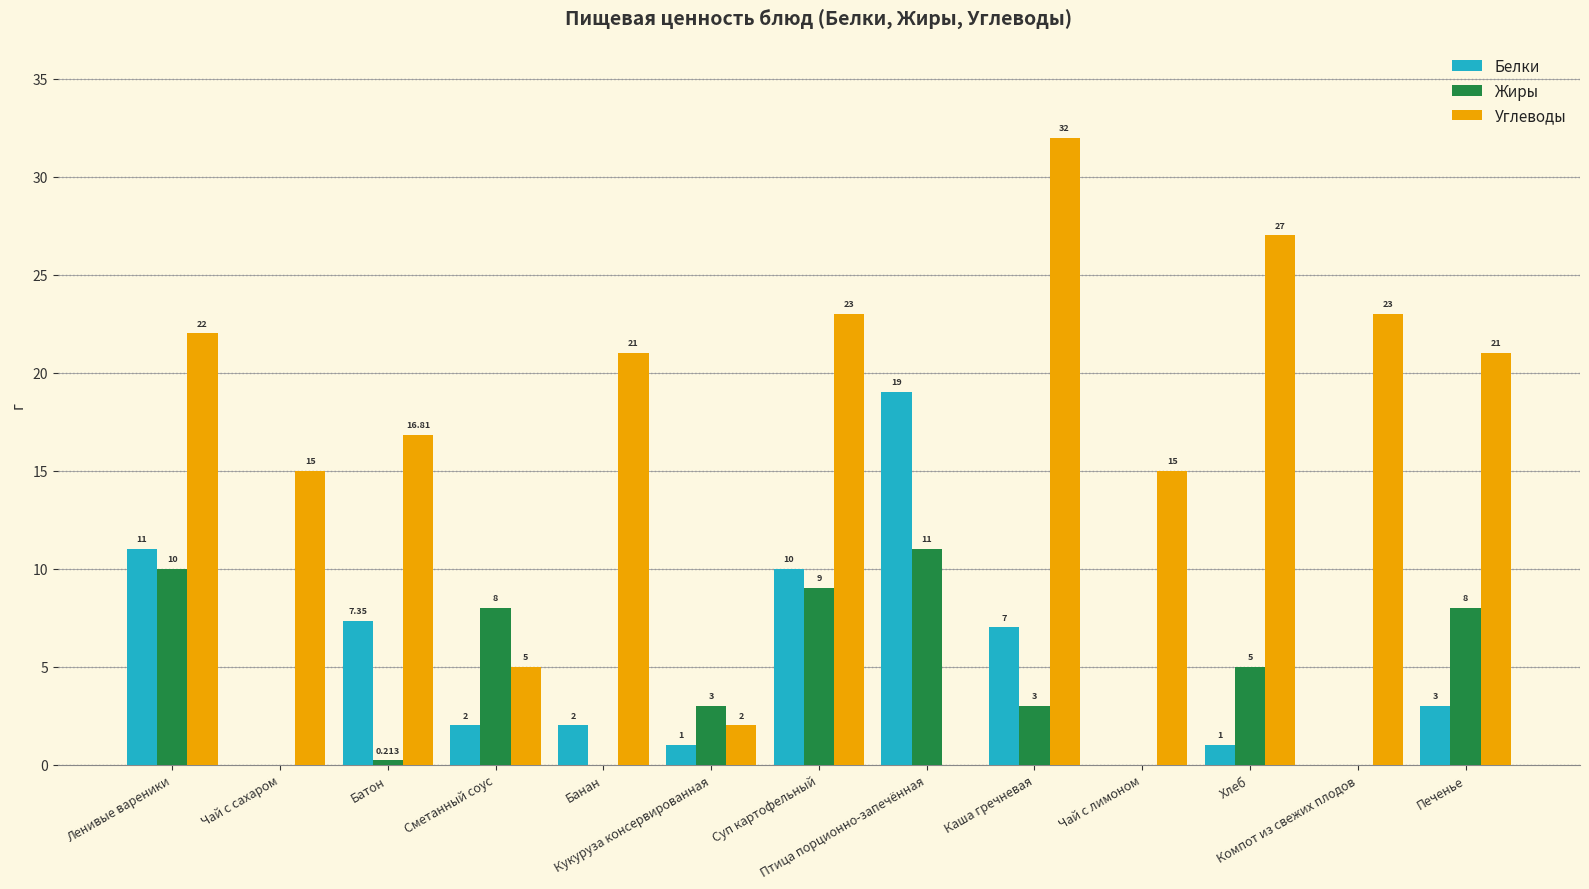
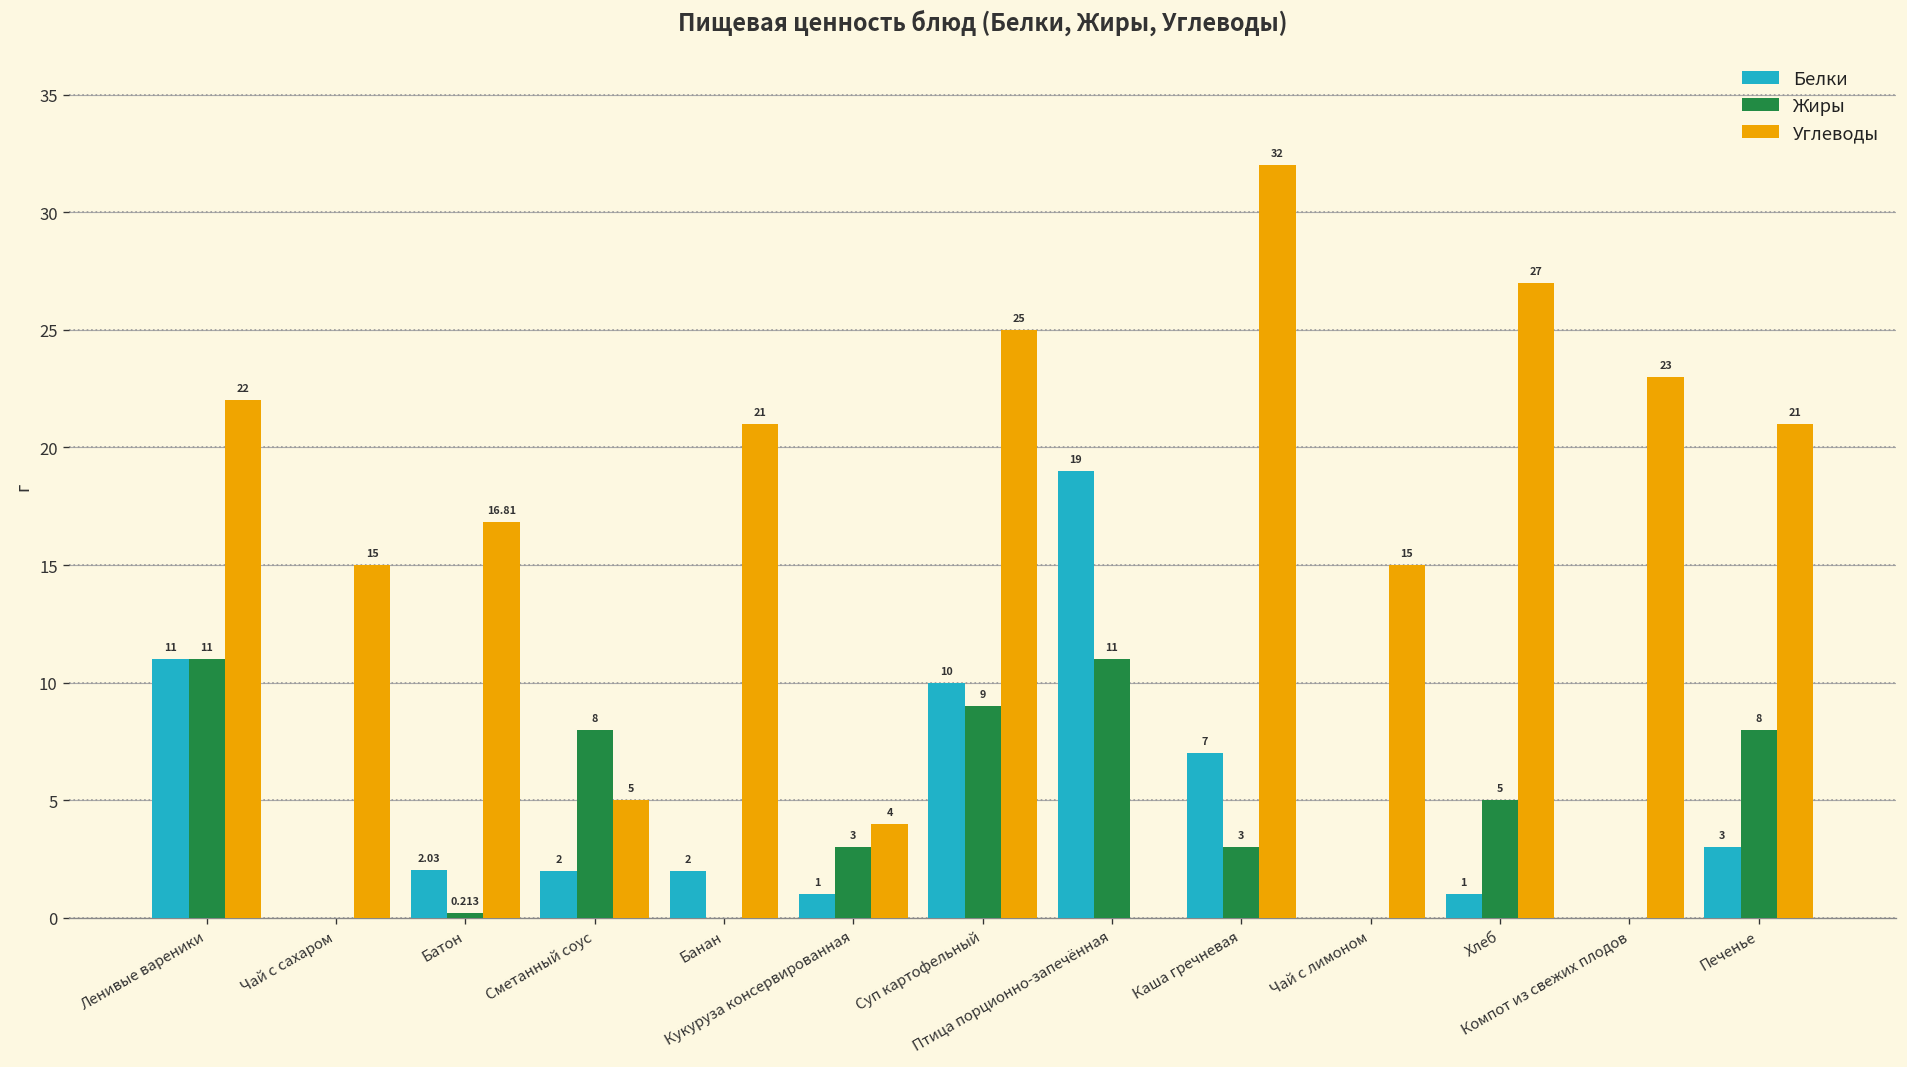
  {
    "Белки": {
      "Ленивые вареники": 11,
-     "Батон": 7.35,
+     "Батон": 2.03,
      "Сметанный соус": 2,
      "Банан": 2,
      "Кукуруза консервированная": 1,
      "Суп картофельный": 10,
      "Птица порционно-запечённая": 19,
      "Каша гречневая": 7,
      "Хлеб": 1,
      "Печенье": 3
    },
    "Жиры": {
-     "Ленивые вареники": 10,
+     "Ленивые вареники": 11,
      "Батон": 0.213,
      "Сметанный соус": 8,
      "Кукуруза консервированная": 3,
      "Суп картофельный": 9,
      "Птица порционно-запечённая": 11,
      "Каша гречневая": 3,
      "Хлеб": 5,
      "Печенье": 8
    },
    "Углеводы": {
      "Ленивые вареники": 22,
      "Чай с сахаром": 15,
      "Батон": 16.81,
      "Сметанный соус": 5,
      "Банан": 21,
-     "Кукуруза консервированная": 2,
-     "Суп картофельный": 23,
+     "Кукуруза консервированная": 4,
+     "Суп картофельный": 25,
      "Каша гречневая": 32,
      "Чай с лимоном": 15,
      "Хлеб": 27,
      "Компот из свежих плодов": 23,
      "Печенье": 21
    }
  }
